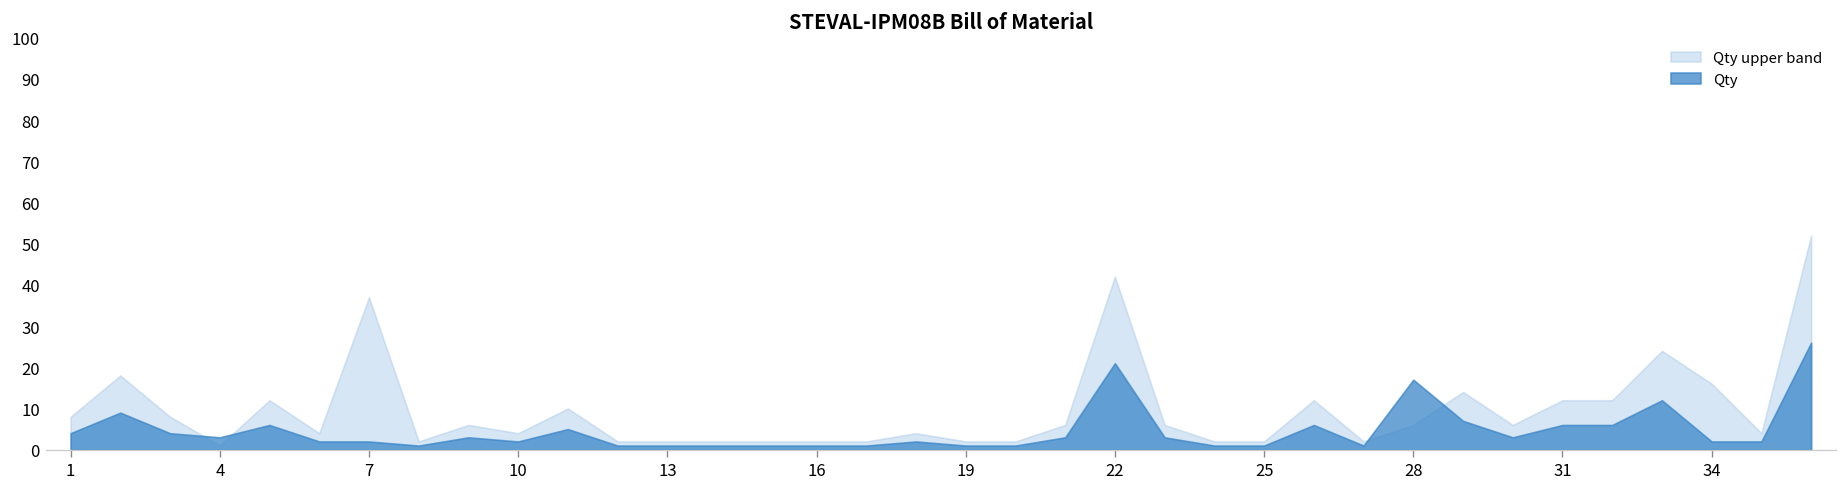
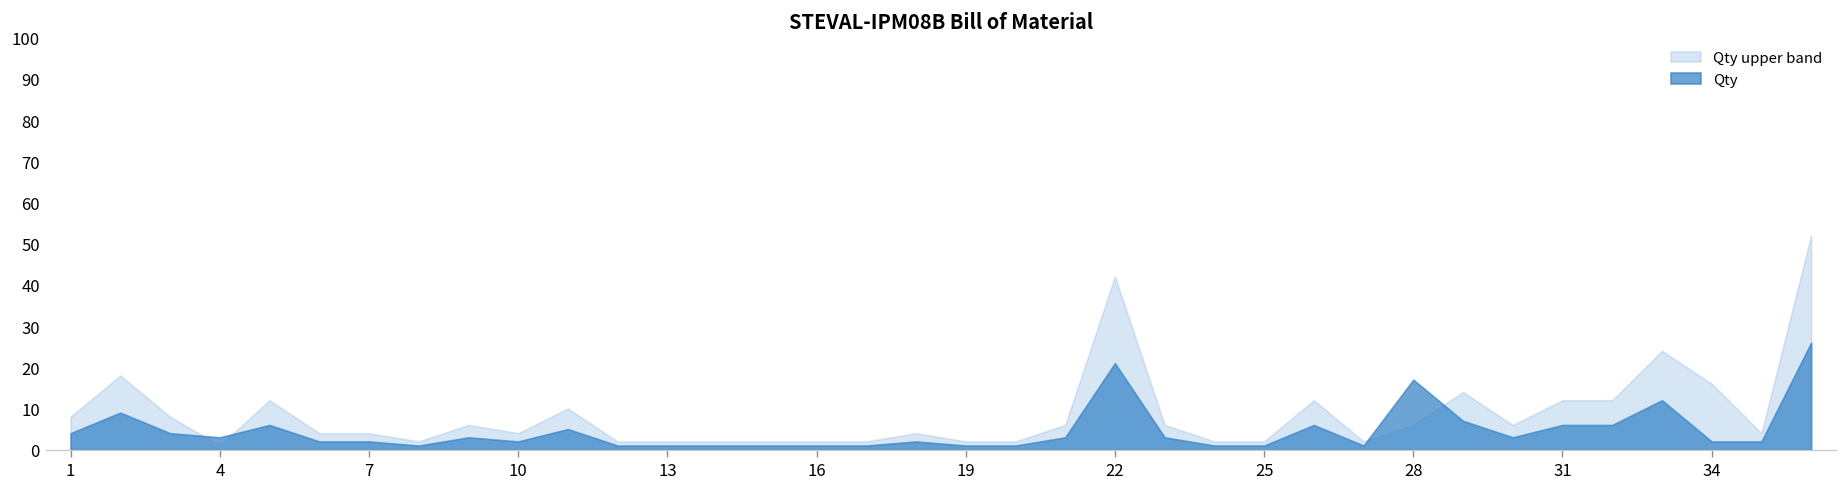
  {
    "Qty upper band": {
      "1": 8,
      "4": 1,
-     "7": 37,
+     "7": 4,
      "10": 4,
      "13": 2,
      "16": 2,
      "19": 2,
      "22": 42,
      "25": 2,
      "28": 6,
      "31": 12,
      "34": 16
    },
    "Qty": {
      "1": 4,
      "4": 3,
      "7": 2,
      "10": 2,
      "13": 1,
      "16": 1,
      "19": 1,
      "22": 21,
      "25": 1,
      "28": 17,
      "31": 6,
      "34": 2
    }
  }
